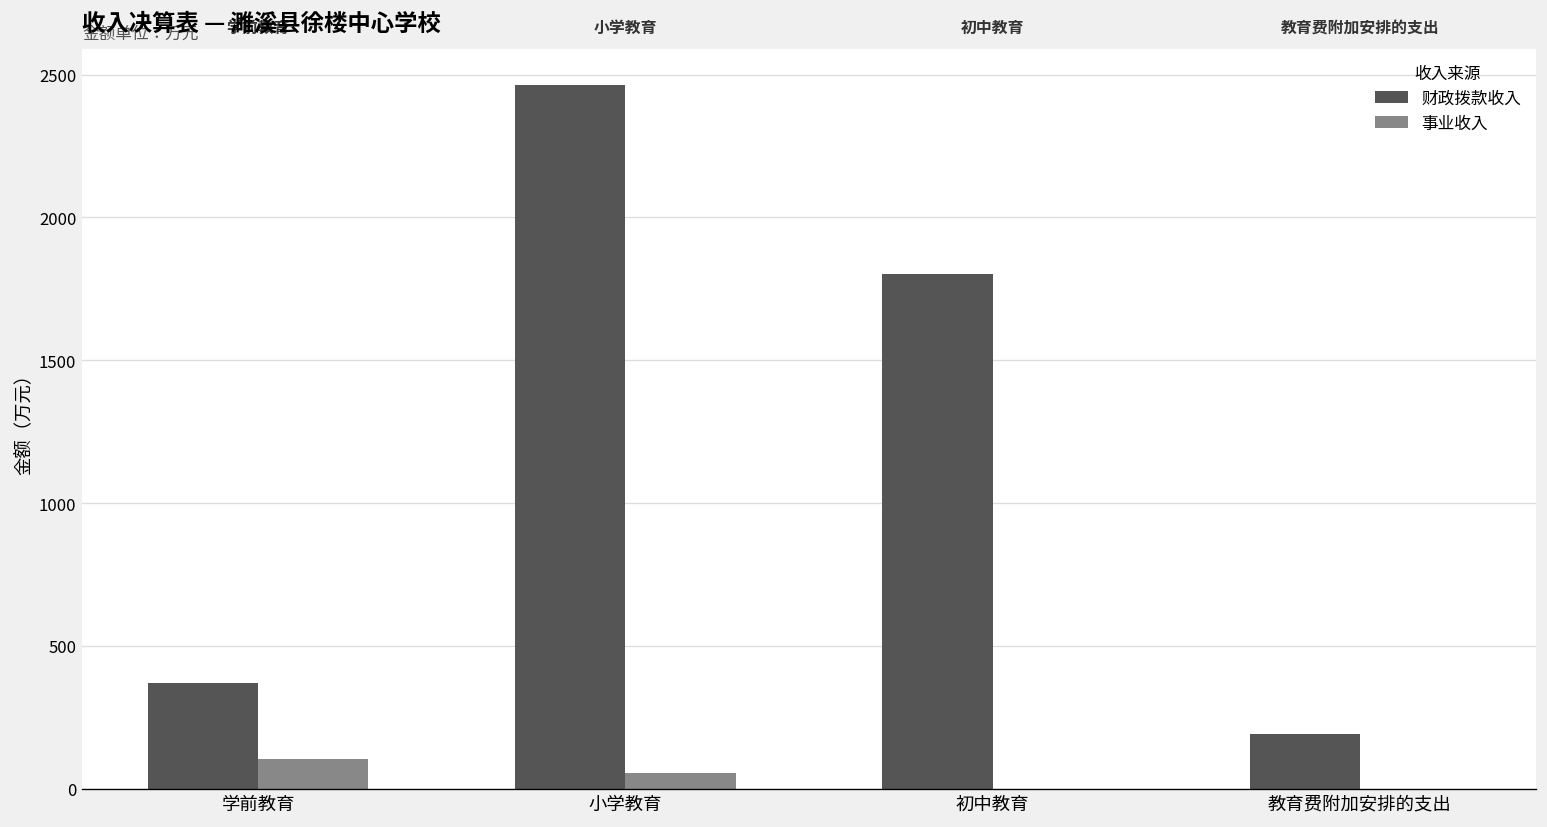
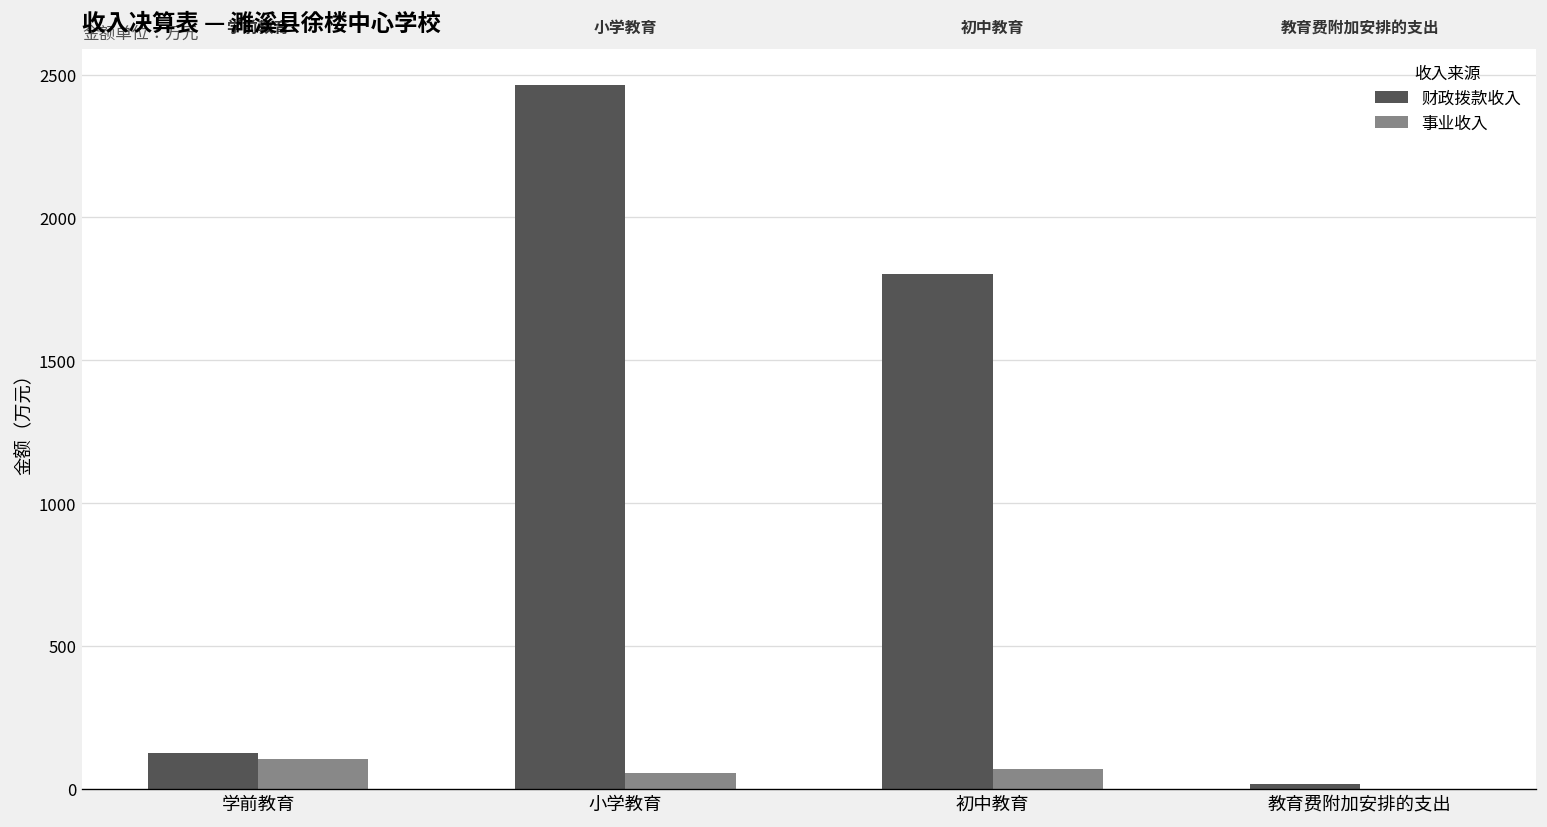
  {
    "财政拨款收入": {
-     "学前教育": 370,
+     "学前教育": 130,
      "小学教育": 2470,
      "初中教育": 1800,
-     "教育费附加安排的支出": 190
+     "教育费附加安排的支出": 20
    },
    "事业收入": {
      "学前教育": 100,
      "小学教育": 50,
-     "初中教育": 0,
+     "初中教育": 70,
      "教育费附加安排的支出": 0
    }
  }
